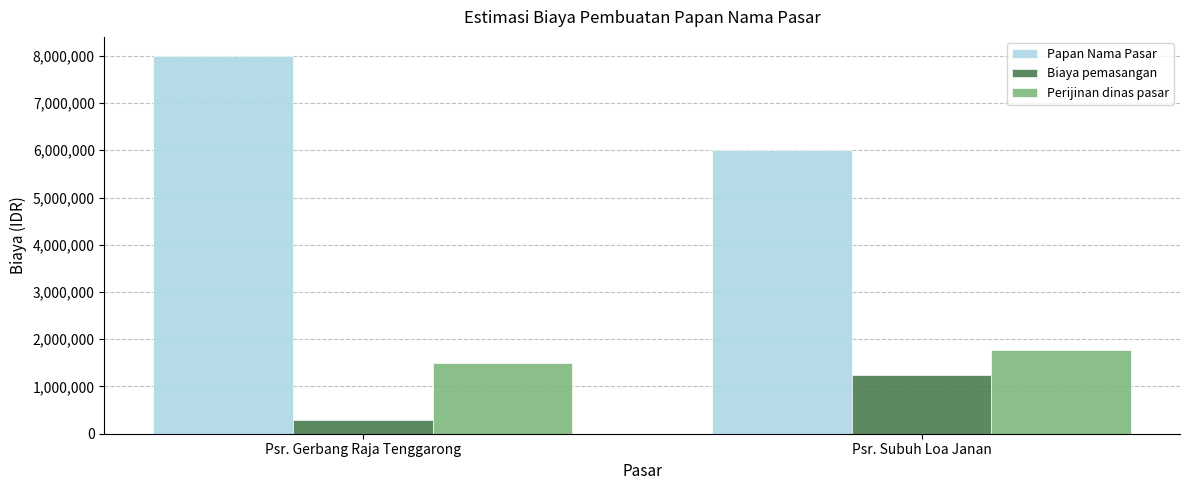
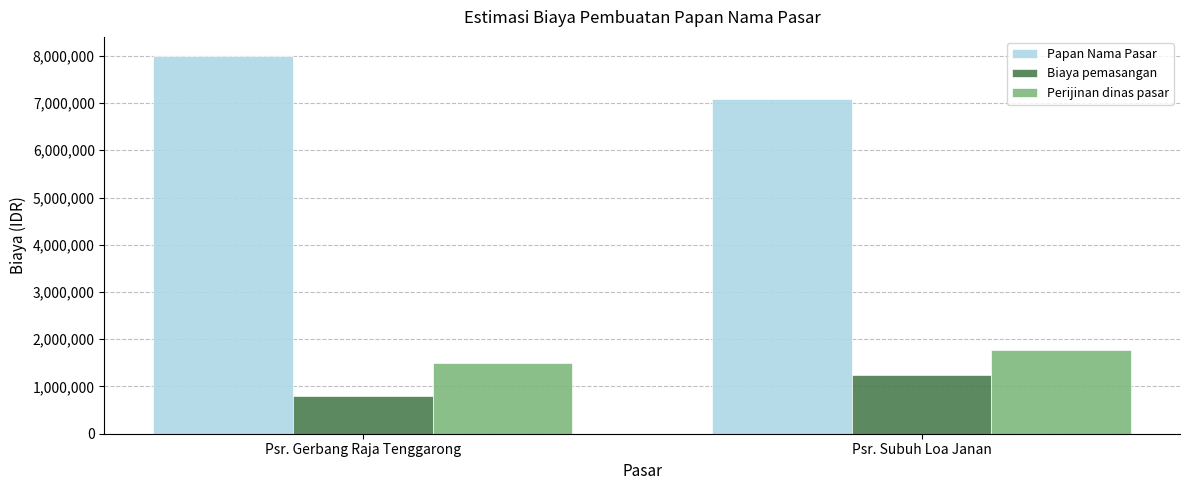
  {
    "Papan Nama Pasar": {
      "Psr. Gerbang Raja Tenggarong": "8,000,000",
-     "Psr. Subuh Loa Janan": "6,000,000"
+     "Psr. Subuh Loa Janan": "7,100,000"
    },
    "Biaya pemasangan": {
-     "Psr. Gerbang Raja Tenggarong": "300,000",
+     "Psr. Gerbang Raja Tenggarong": "800,000",
      "Psr. Subuh Loa Janan": "1,200,000"
    },
    "Perijinan dinas pasar": {
      "Psr. Gerbang Raja Tenggarong": "1,500,000",
      "Psr. Subuh Loa Janan": "1,800,000"
    }
  }
